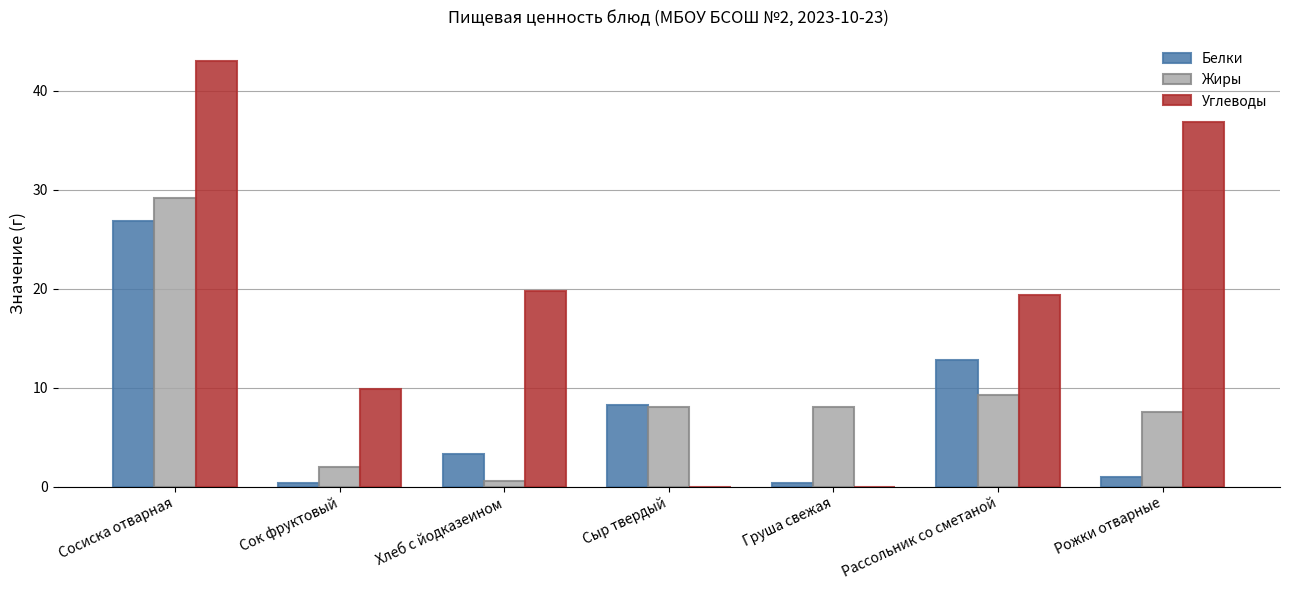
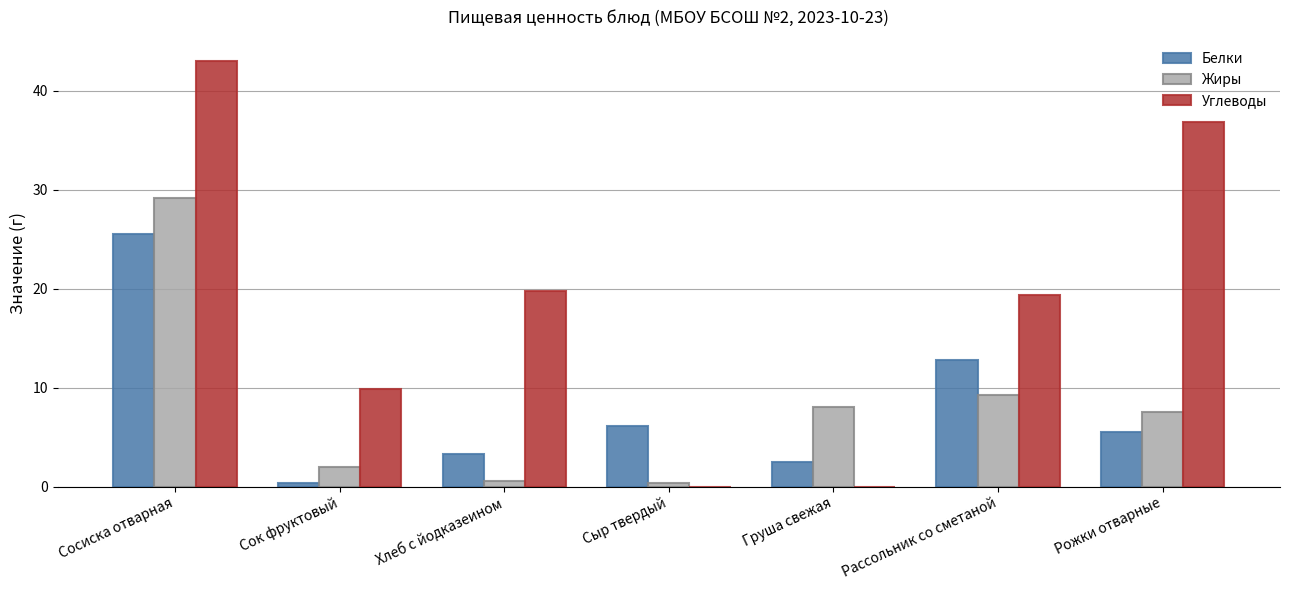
  {
    "Белки": {
-     "Сосиска отварная": 27,
+     "Сосиска отварная": 25,
      "Сок фруктовый": 0,
      "Хлеб с йодказеином": 3,
-     "Сыр твердый": 8,
-     "Груша свежая": 0,
+     "Сыр твердый": 6,
+     "Груша свежая": 3,
      "Рассольник со сметаной": 13,
-     "Рожки отварные": 1
+     "Рожки отварные": 6
    },
    "Жиры": {
      "Сосиска отварная": 29,
      "Сок фруктовый": 2,
      "Хлеб с йодказеином": 1,
-     "Сыр твердый": 8,
+     "Сыр твердый": 0,
      "Груша свежая": 8,
      "Рассольник со сметаной": 9,
      "Рожки отварные": 8
    },
    "Углеводы": {
      "Сосиска отварная": 43,
      "Сок фруктовый": 10,
      "Хлеб с йодказеином": 20,
      "Сыр твердый": 0,
      "Груша свежая": 0,
      "Рассольник со сметаной": 19,
      "Рожки отварные": 37
    }
  }
